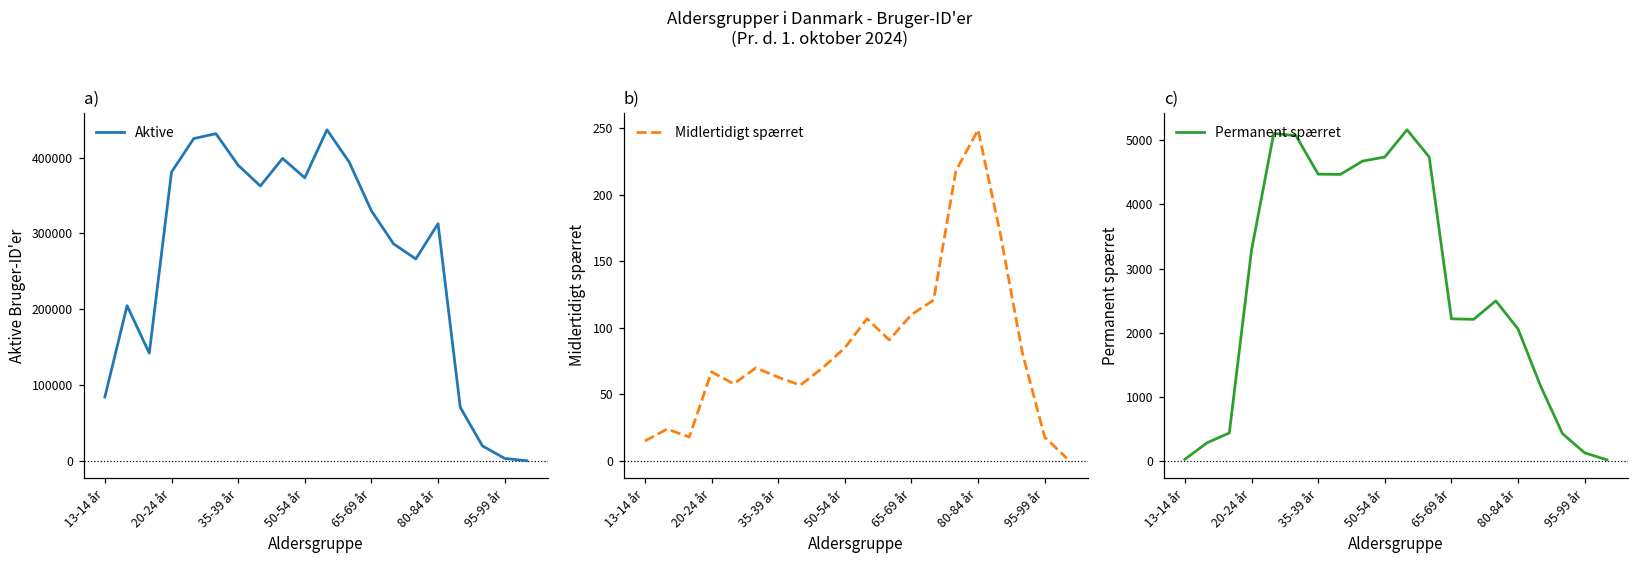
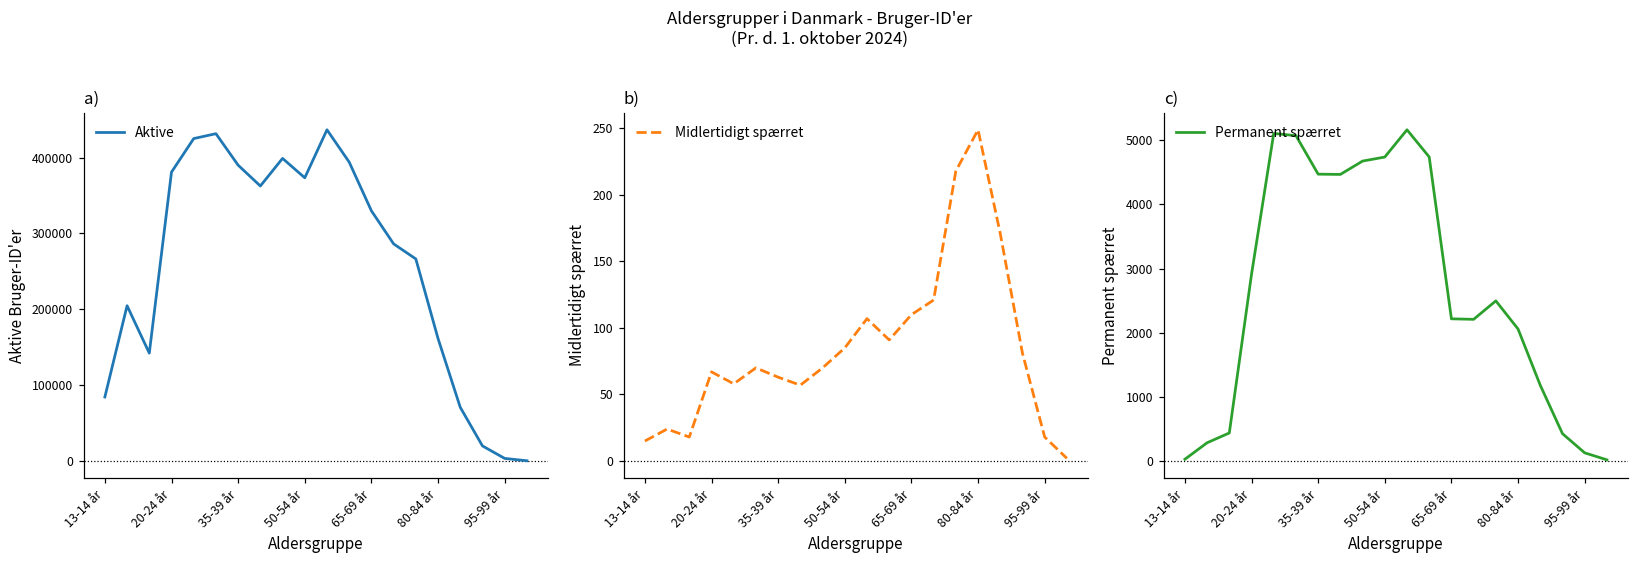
  {
    "a)": {
      "13-14 år": 80000,
      "20-24 år": 380000,
      "35-39 år": 390000,
      "50-54 år": 370000,
      "65-69 år": 330000,
-     "80-84 år": 310000,
+     "80-84 år": 160000,
      "95-99 år": 0
    },
    "b)": {
      "13-14 år": 15,
      "20-24 år": 67,
      "35-39 år": 63,
      "50-54 år": 85,
      "65-69 år": 110,
      "80-84 år": 249,
      "95-99 år": 18
    },
    "c)": {
      "13-14 år": 0,
-     "20-24 år": 3300,
+     "20-24 år": 2900,
      "35-39 år": 4500,
      "50-54 år": 4700,
      "65-69 år": 2200,
      "80-84 år": 2100,
      "95-99 år": 100
    }
  }
